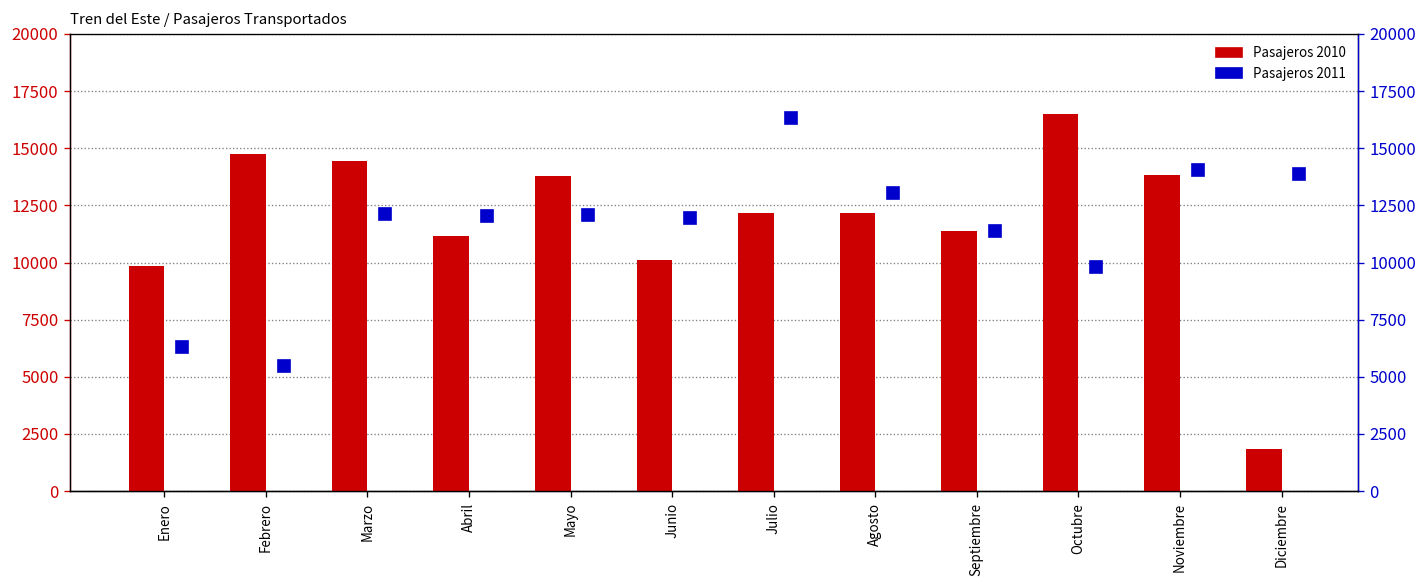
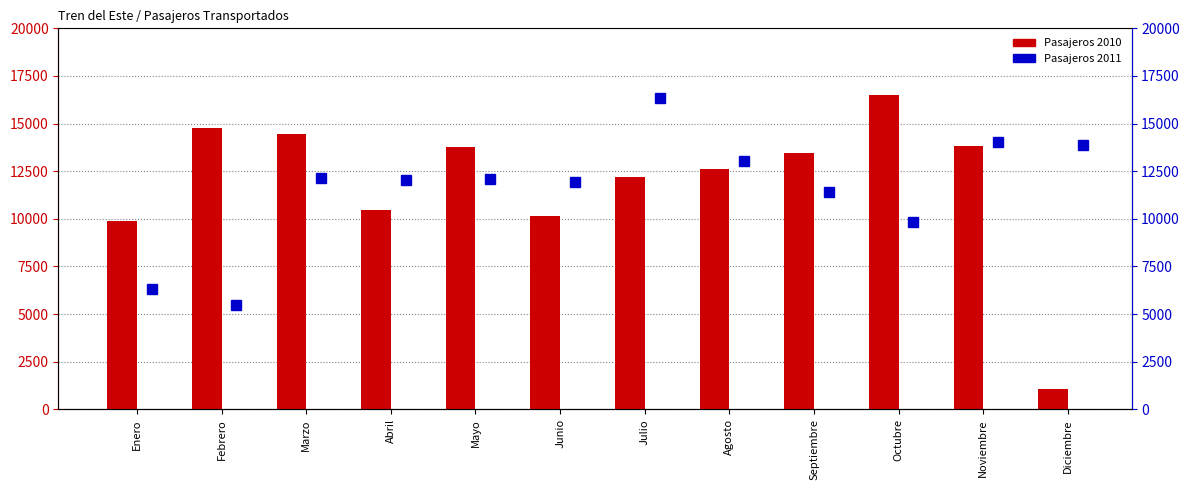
  {
    "Pasajeros 2010": {
      "Enero": 9900,
      "Febrero": 14800,
      "Marzo": 14400,
-     "Abril": 11100,
+     "Abril": 10500,
      "Mayo": 13800,
      "Junio": 10100,
      "Julio": 12200,
-     "Agosto": 12200,
-     "Septiembre": 11400,
+     "Agosto": 12600,
+     "Septiembre": 13400,
      "Octubre": 16500,
      "Noviembre": 13800,
-     "Diciembre": 1900
+     "Diciembre": 1100
    }
  }
